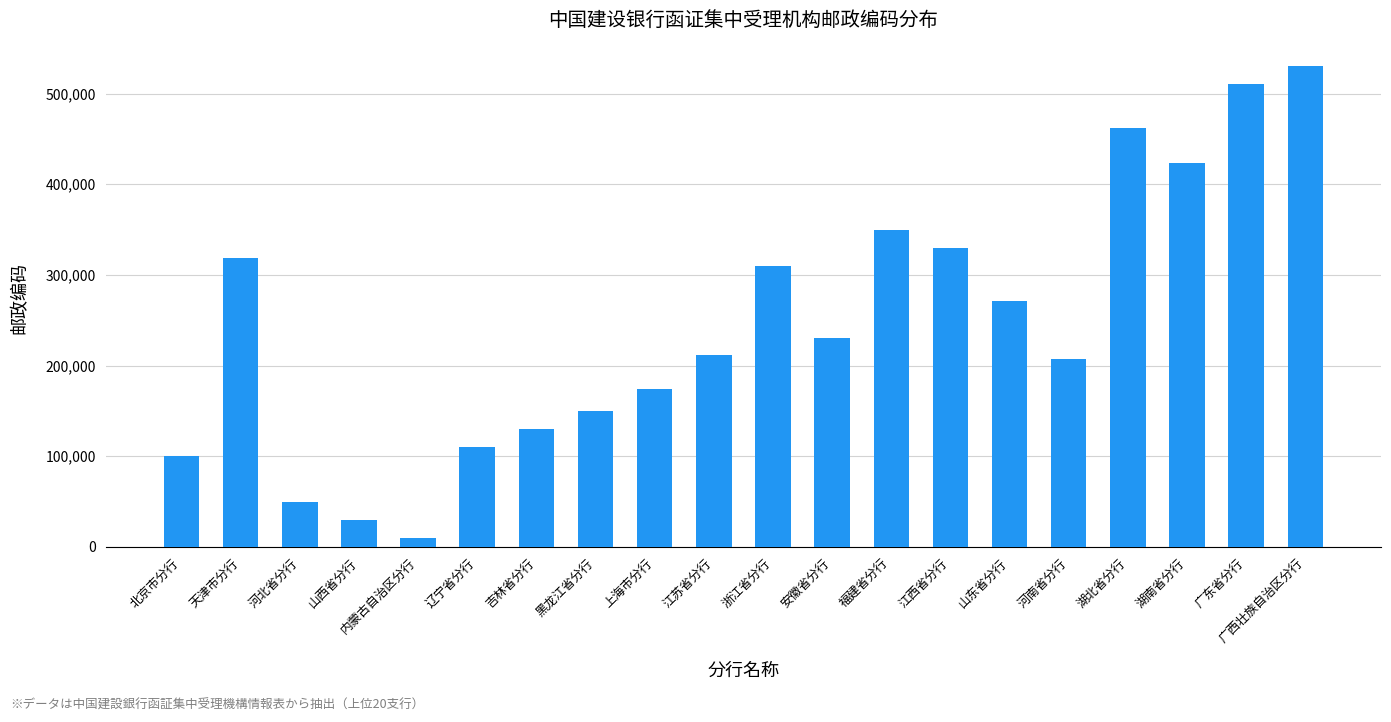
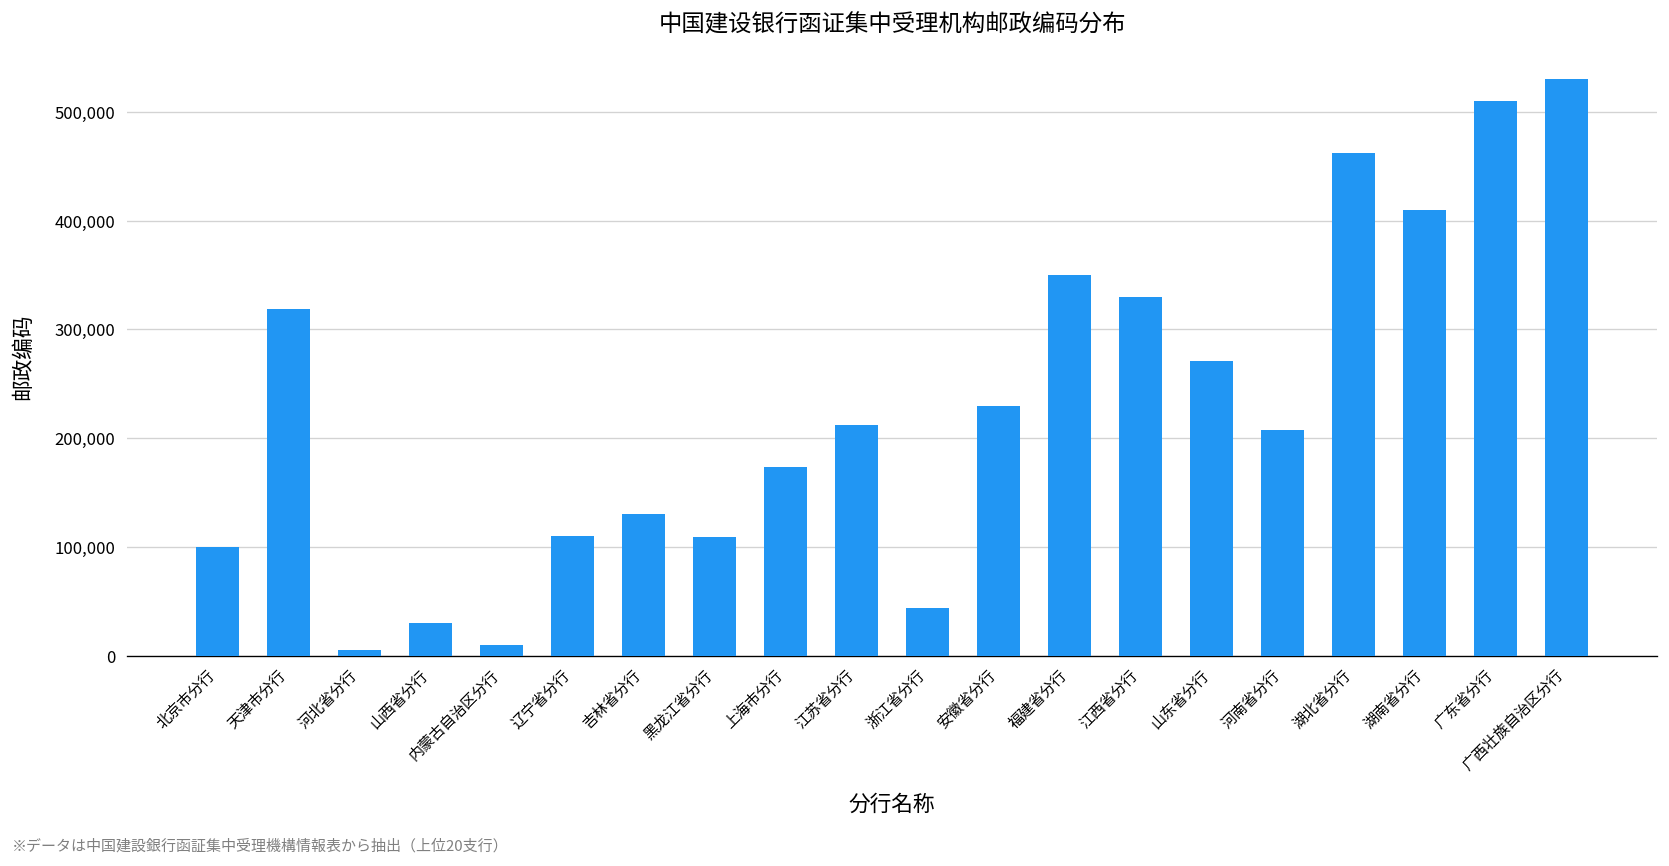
  {
    "北京市分行": "100,000",
    "天津市分行": "320,000",
-   "河北省分行": "50,000",
+   "河北省分行": "10,000",
    "山西省分行": "30,000",
    "内蒙古自治区分行": "10,000",
    "辽宁省分行": "110,000",
    "吉林省分行": "130,000",
-   "黑龙江省分行": "150,000",
+   "黑龙江省分行": "110,000",
    "上海市分行": "170,000",
    "江苏省分行": "210,000",
-   "浙江省分行": "310,000",
+   "浙江省分行": "40,000",
    "安徽省分行": "230,000",
    "福建省分行": "350,000",
    "江西省分行": "330,000",
    "山东省分行": "270,000",
    "河南省分行": "210,000",
    "湖北省分行": "460,000",
-   "湖南省分行": "420,000",
+   "湖南省分行": "410,000",
    "广东省分行": "510,000",
    "广西壮族自治区分行": "530,000"
  }
